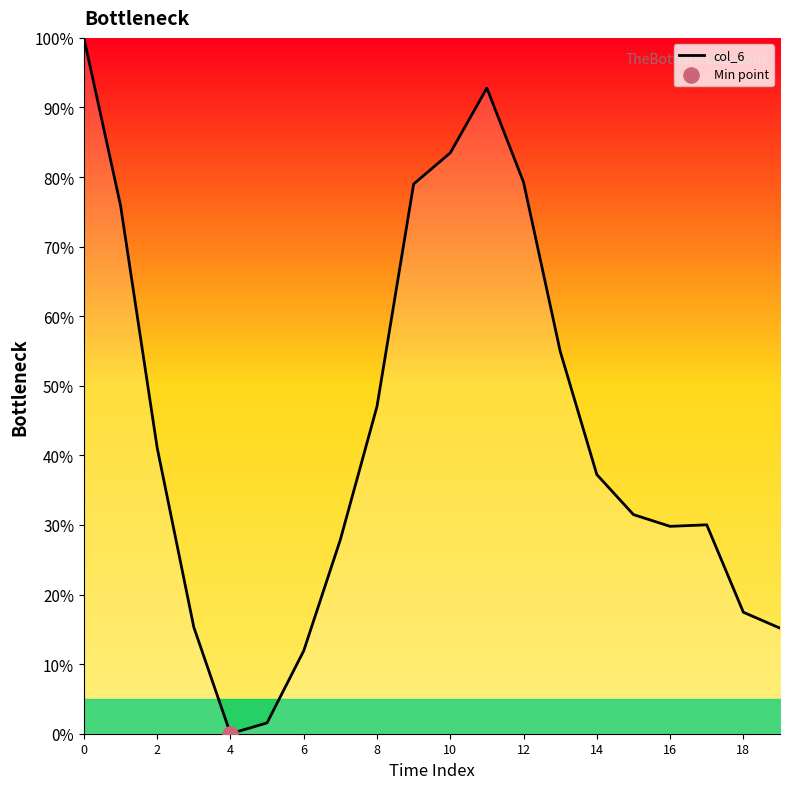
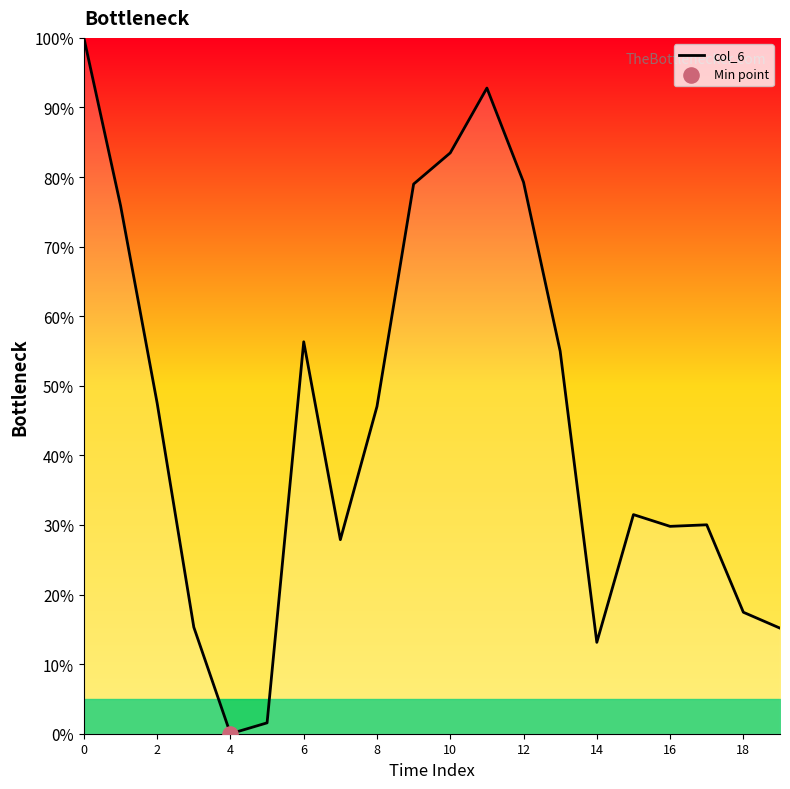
  {
    "col_6": {
      "0": "100%",
-     "2": "41%",
-     "6": "12%",
+     "2": "47%",
+     "6": "56%",
      "8": "47%",
      "10": "83%",
      "12": "79%",
-     "14": "37%",
+     "14": "13%",
      "16": "30%",
      "18": "17%"
    }
  }
